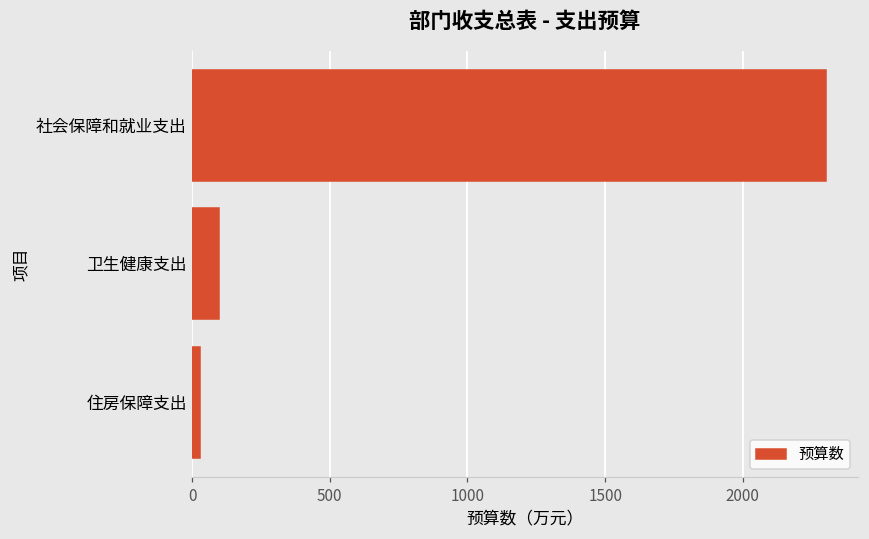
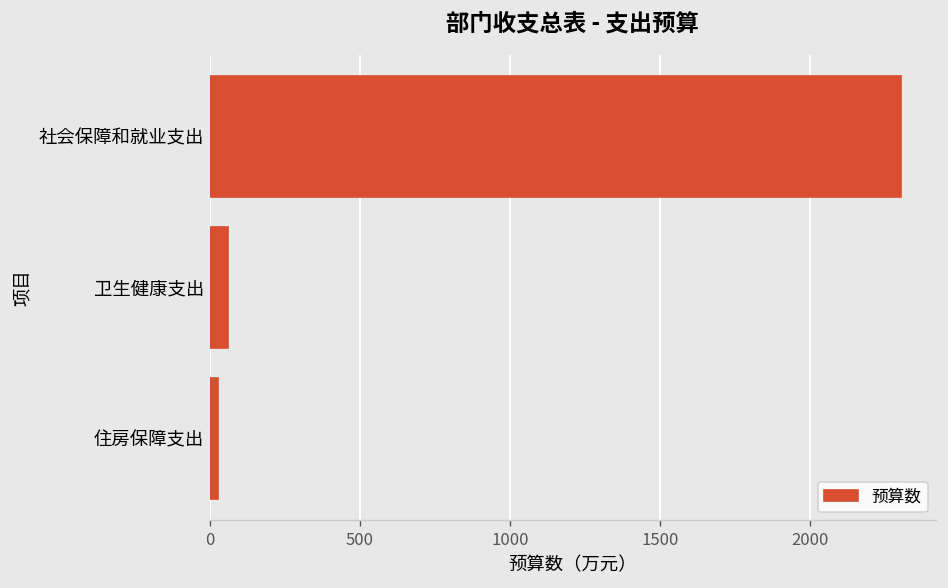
  {
    "社会保障和就业支出": 2300,
-   "卫生健康支出": 100,
+   "卫生健康支出": 60,
    "住房保障支出": 30
  }
